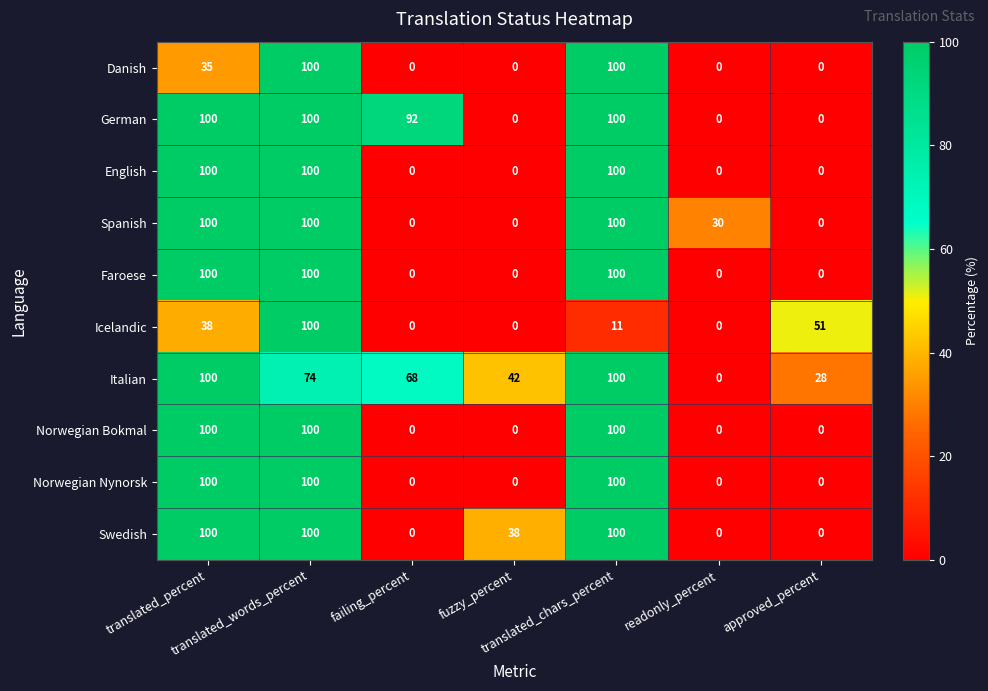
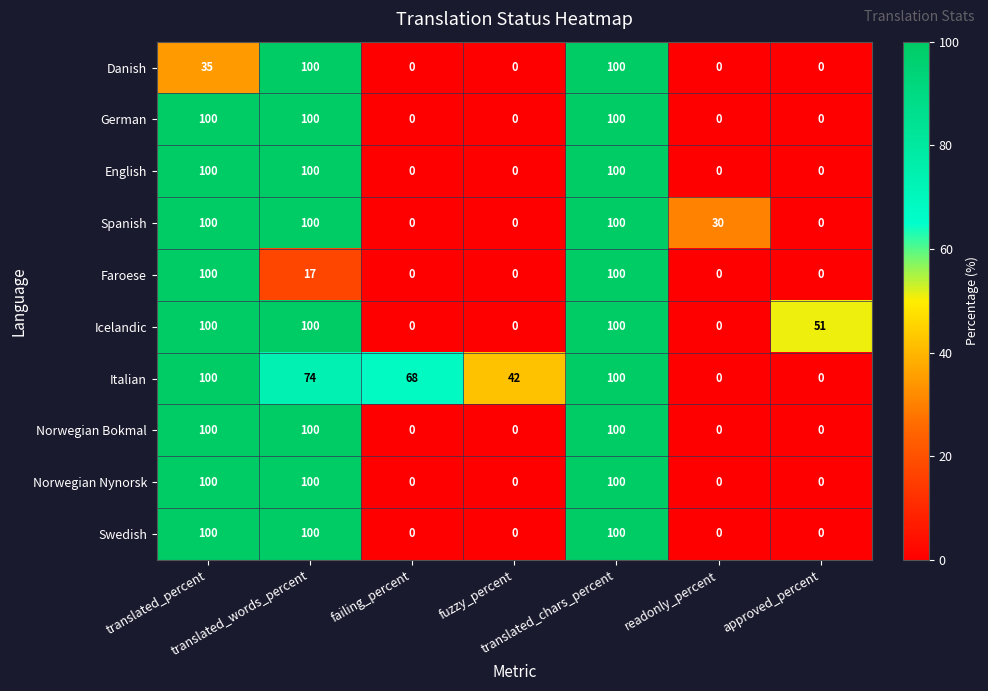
  {
    "Danish": {
      "translated_percent": 35,
      "translated_words_percent": 100,
      "failing_percent": 0,
      "fuzzy_percent": 0,
      "translated_chars_percent": 100,
      "readonly_percent": 0,
      "approved_percent": 0
    },
    "German": {
      "translated_percent": 100,
      "translated_words_percent": 100,
-     "failing_percent": 92,
+     "failing_percent": 0,
      "fuzzy_percent": 0,
      "translated_chars_percent": 100,
      "readonly_percent": 0,
      "approved_percent": 0
    },
    "English": {
      "translated_percent": 100,
      "translated_words_percent": 100,
      "failing_percent": 0,
      "fuzzy_percent": 0,
      "translated_chars_percent": 100,
      "readonly_percent": 0,
      "approved_percent": 0
    },
    "Spanish": {
      "translated_percent": 100,
      "translated_words_percent": 100,
      "failing_percent": 0,
      "fuzzy_percent": 0,
      "translated_chars_percent": 100,
      "readonly_percent": 30,
      "approved_percent": 0
    },
    "Faroese": {
      "translated_percent": 100,
-     "translated_words_percent": 100,
+     "translated_words_percent": 17,
      "failing_percent": 0,
      "fuzzy_percent": 0,
      "translated_chars_percent": 100,
      "readonly_percent": 0,
      "approved_percent": 0
    },
    "Icelandic": {
-     "translated_percent": 38,
+     "translated_percent": 100,
      "translated_words_percent": 100,
      "failing_percent": 0,
      "fuzzy_percent": 0,
-     "translated_chars_percent": 11,
+     "translated_chars_percent": 100,
      "readonly_percent": 0,
      "approved_percent": 51
    },
    "Italian": {
      "translated_percent": 100,
      "translated_words_percent": 74,
      "failing_percent": 68,
      "fuzzy_percent": 42,
      "translated_chars_percent": 100,
      "readonly_percent": 0,
-     "approved_percent": 28
+     "approved_percent": 0
    },
    "Norwegian Bokmal": {
      "translated_percent": 100,
      "translated_words_percent": 100,
      "failing_percent": 0,
      "fuzzy_percent": 0,
      "translated_chars_percent": 100,
      "readonly_percent": 0,
      "approved_percent": 0
    },
    "Norwegian Nynorsk": {
      "translated_percent": 100,
      "translated_words_percent": 100,
      "failing_percent": 0,
      "fuzzy_percent": 0,
      "translated_chars_percent": 100,
      "readonly_percent": 0,
      "approved_percent": 0
    },
    "Swedish": {
      "translated_percent": 100,
      "translated_words_percent": 100,
      "failing_percent": 0,
-     "fuzzy_percent": 38,
+     "fuzzy_percent": 0,
      "translated_chars_percent": 100,
      "readonly_percent": 0,
      "approved_percent": 0
    }
  }
